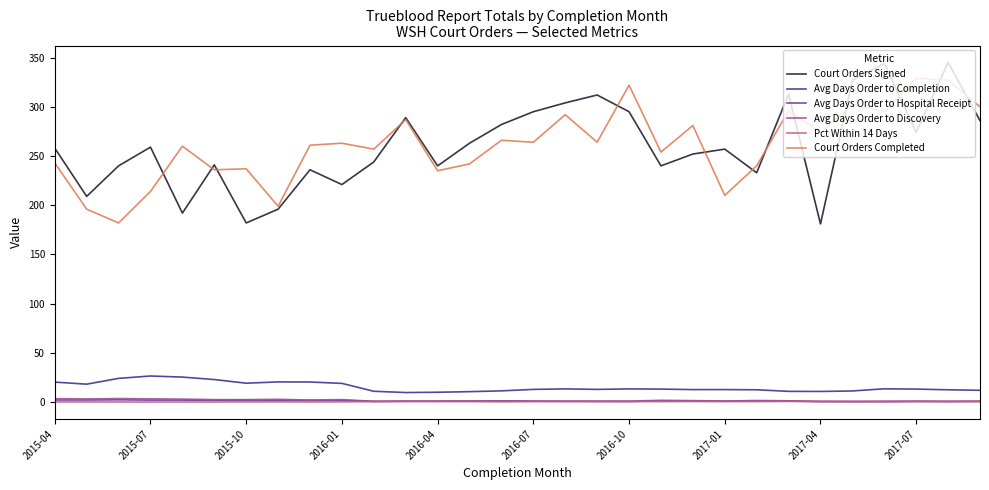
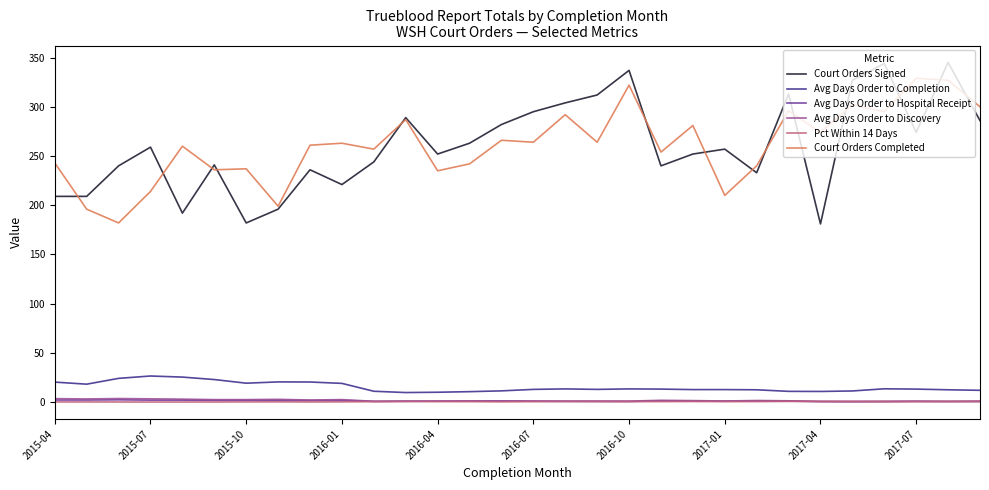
  {
    "Court Orders Signed": {
-     "2015-04": 260,
+     "2015-04": 210,
      "2015-07": 260,
      "2015-10": 180,
      "2016-01": 220,
-     "2016-04": 240,
+     "2016-04": 250,
      "2016-07": 300,
-     "2016-10": 300,
+     "2016-10": 340,
      "2017-01": 260,
      "2017-04": 180
    }
  }
